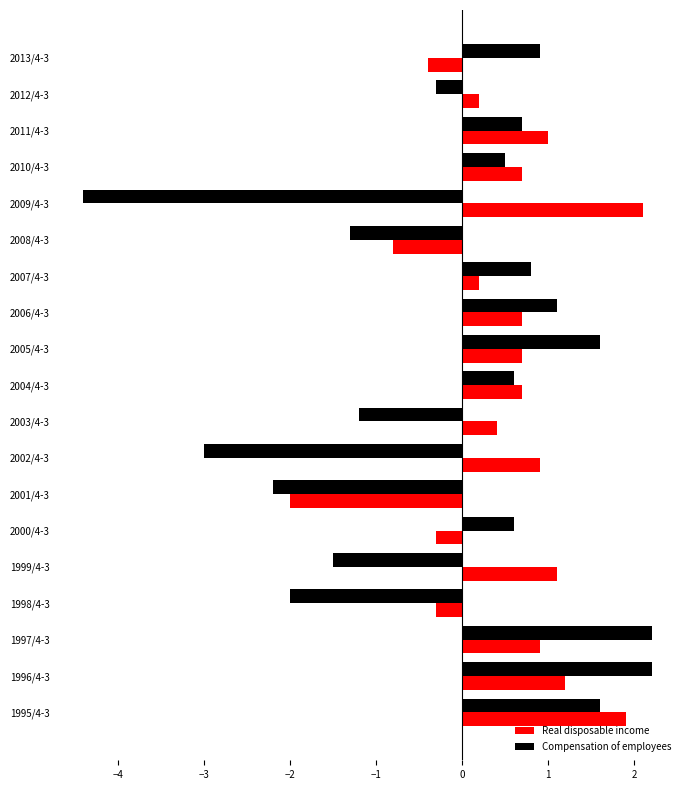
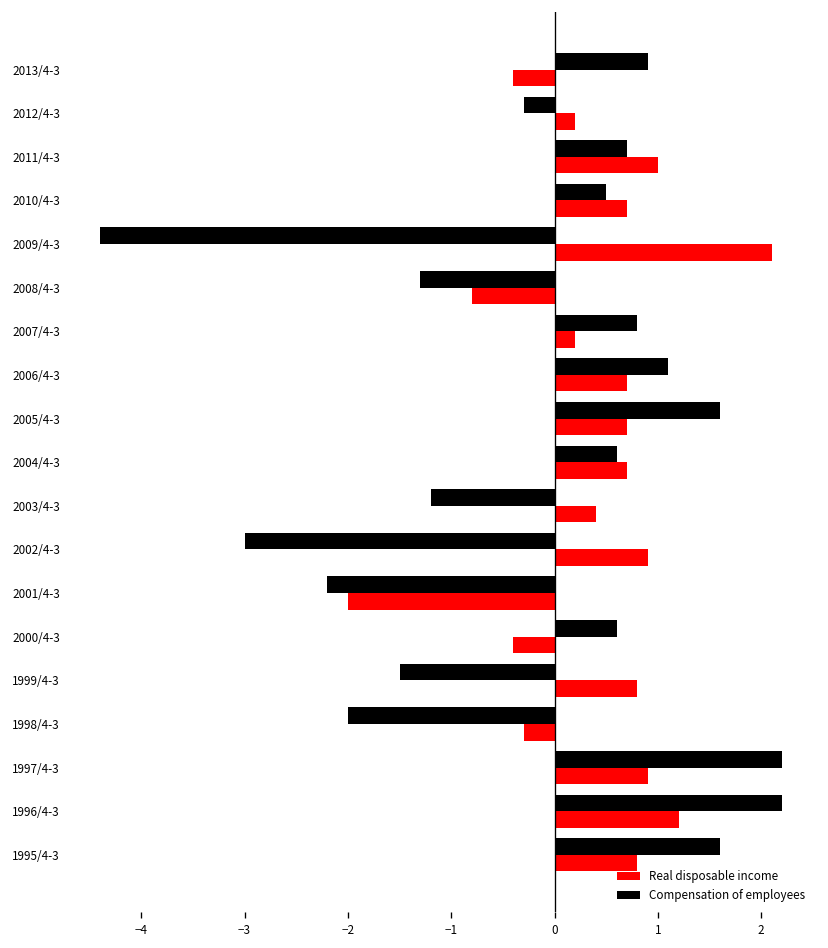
  {
    "Real disposable income": {
      "2013/4-3": -0.4,
      "2012/4-3": 0.2,
      "2011/4-3": 1.0,
      "2010/4-3": 0.7,
      "2009/4-3": 2.1,
      "2008/4-3": -0.8,
      "2007/4-3": 0.2,
      "2006/4-3": 0.7,
      "2005/4-3": 0.7,
      "2004/4-3": 0.7,
      "2003/4-3": 0.4,
      "2002/4-3": 0.9,
      "2001/4-3": -2.0,
-     "2000/4-3": -0.3,
-     "1999/4-3": 1.1,
+     "2000/4-3": -0.4,
+     "1999/4-3": 0.8,
      "1998/4-3": -0.3,
      "1997/4-3": 0.9,
      "1996/4-3": 1.2,
-     "1995/4-3": 1.9
+     "1995/4-3": 0.8
    },
    "Compensation of employees": {
      "2013/4-3": 0.9,
      "2012/4-3": -0.3,
      "2011/4-3": 0.7,
      "2010/4-3": 0.5,
      "2009/4-3": -4.4,
      "2008/4-3": -1.3,
      "2007/4-3": 0.8,
      "2006/4-3": 1.1,
      "2005/4-3": 1.6,
      "2004/4-3": 0.6,
      "2003/4-3": -1.2,
      "2002/4-3": -3.0,
      "2001/4-3": -2.2,
      "2000/4-3": 0.6,
      "1999/4-3": -1.5,
      "1998/4-3": -2.0,
      "1997/4-3": 2.2,
      "1996/4-3": 2.2,
      "1995/4-3": 1.6
    }
  }
